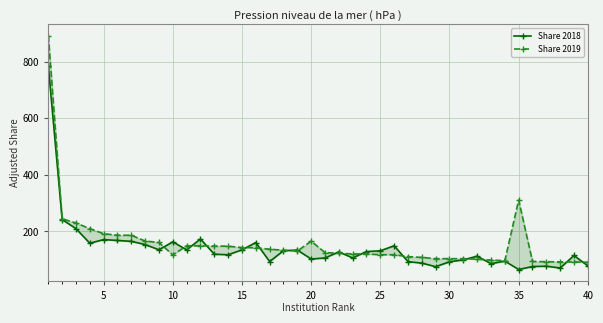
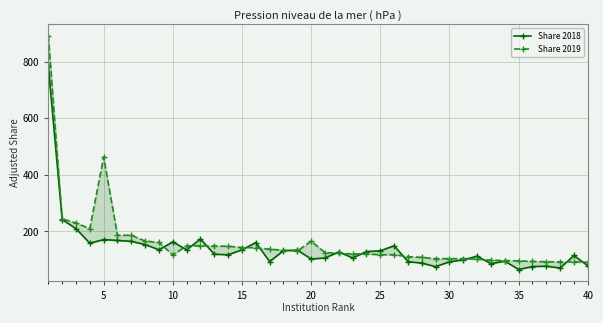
  {
    "Share 2019": {
-     "5": 190,
+     "5": 460,
      "10": 120,
      "25": 120,
-     "35": 310
+     "35": 100
    }
  }
